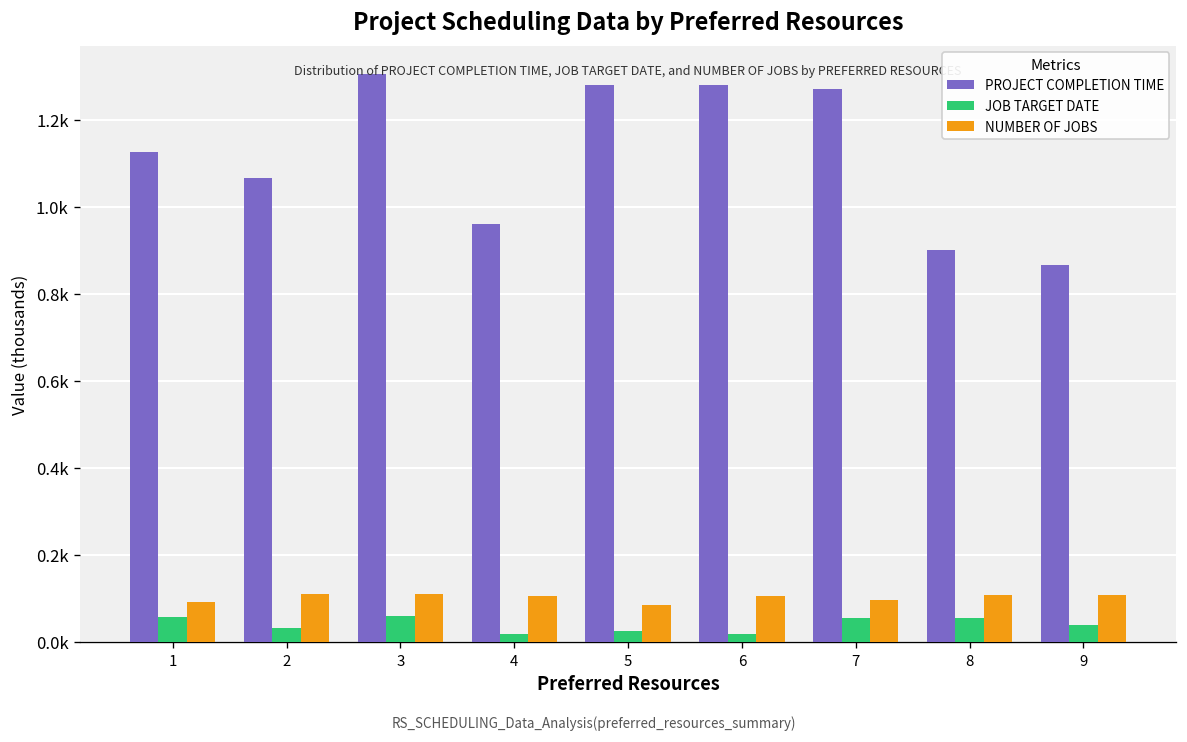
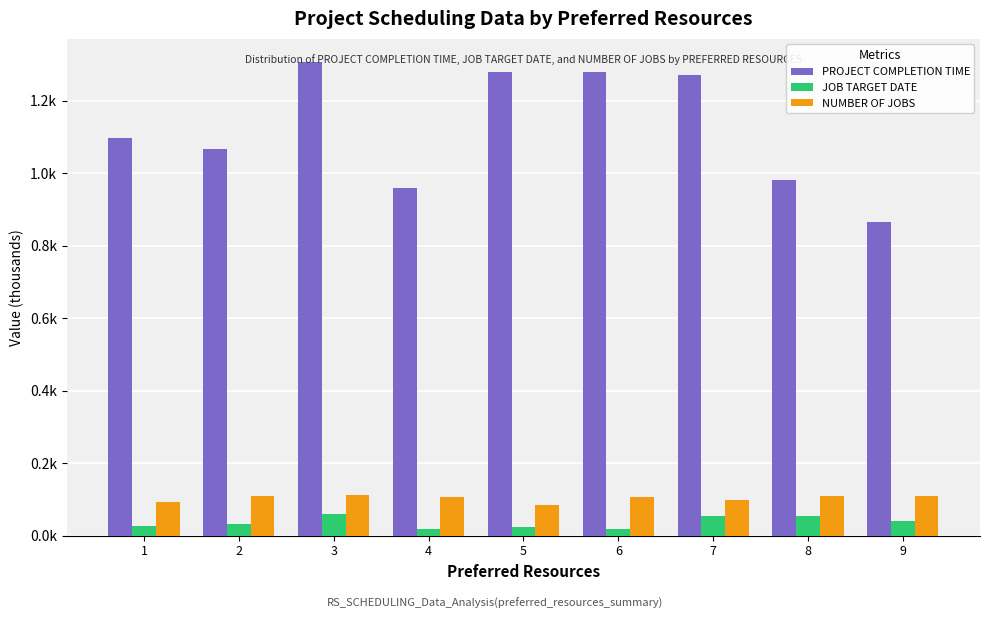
  {
    "PROJECT COMPLETION TIME": {
-     "1": 1130,
+     "1": 1100,
      "2": 1070,
      "3": 1310,
      "4": 960,
      "5": 1280,
      "6": 1280,
      "7": 1270,
-     "8": 900,
+     "8": 980,
      "9": 870
    },
    "JOB TARGET DATE": {
-     "1": 60,
+     "1": 30,
      "2": 30,
      "3": 60,
      "4": 20,
      "5": 20,
      "6": 20,
      "7": 60,
      "8": 50,
      "9": 40
    },
    "NUMBER OF JOBS": {
      "1": 90,
      "2": 110,
      "3": 110,
      "4": 110,
      "5": 90,
      "6": 110,
      "7": 100,
      "8": 110,
      "9": 110
    }
  }
